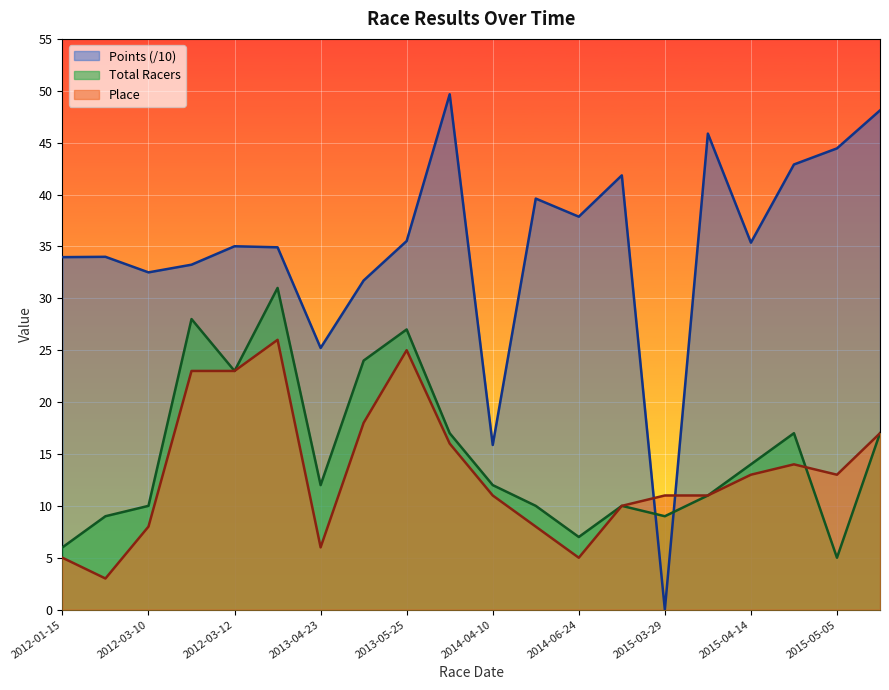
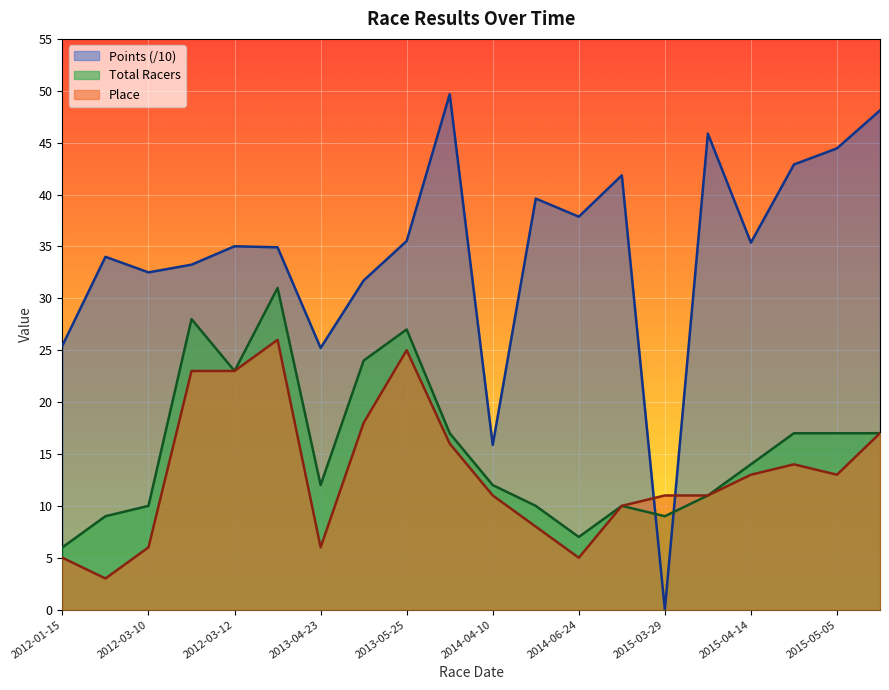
  {
    "Points (/10)": {
-     "2012-01-15": 34.0,
+     "2012-01-15": 25.5,
      "2012-03-10": 32.5,
      "2012-03-12": 35.0,
      "2013-04-23": 25.2,
      "2013-05-25": 35.5,
      "2014-04-10": 15.9,
      "2014-06-24": 37.9,
      "2015-03-29": 0.0,
      "2015-04-14": 35.4,
      "2015-05-05": 44.4
    },
    "Total Racers": {
      "2012-01-15": 6,
      "2012-03-10": 10,
      "2013-04-23": 12,
      "2013-05-25": 27,
      "2014-04-10": 12,
      "2014-06-24": 7,
      "2015-03-29": 9,
      "2015-04-14": 14,
-     "2015-05-05": 5
+     "2015-05-05": 17
    },
    "Place": {
      "2012-01-15": 5,
-     "2012-03-10": 8,
+     "2012-03-10": 6,
      "2013-04-23": 6,
      "2013-05-25": 25,
      "2014-04-10": 11,
      "2014-06-24": 5,
      "2015-03-29": 11,
      "2015-04-14": 13,
      "2015-05-05": 13
    }
  }
